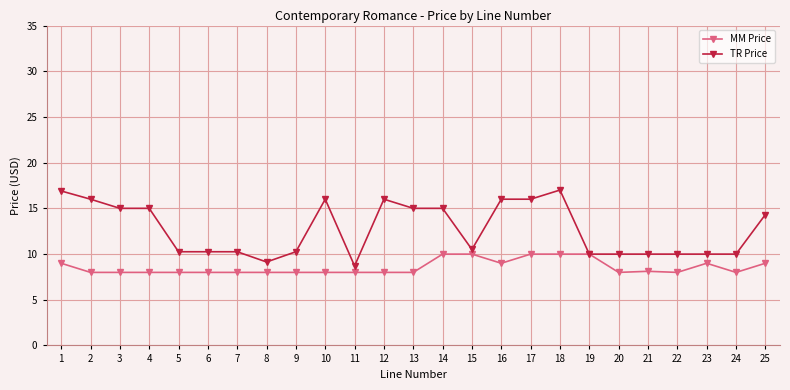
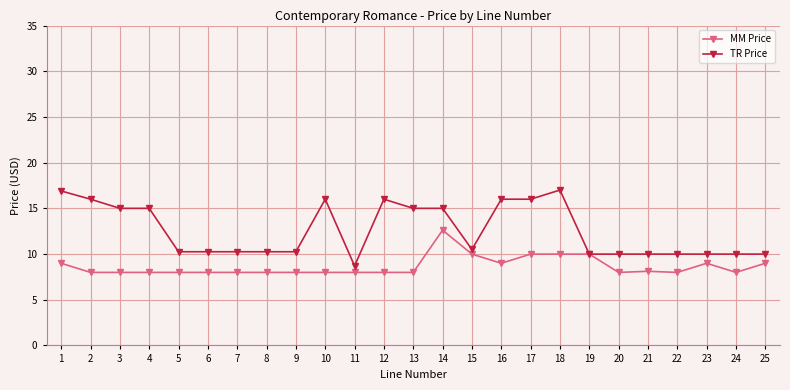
  {
    "MM Price": {
      "1": 9,
      "2": 8,
      "3": 8,
      "4": 8,
      "5": 8,
      "6": 8,
      "7": 8,
      "8": 8,
      "9": 8,
      "10": 8,
      "11": 8,
      "12": 8,
      "13": 8,
-     "14": 10,
+     "14": 13,
      "15": 10,
      "16": 9,
      "17": 10,
      "18": 10,
      "20": 8,
      "21": 8,
      "22": 8,
      "23": 9,
      "24": 8,
      "25": 9
    },
    "TR Price": {
      "1": 17,
      "2": 16,
      "3": 15,
      "4": 15,
      "5": 10,
      "6": 10,
      "7": 10,
-     "8": 9,
+     "8": 10,
      "9": 10,
      "10": 16,
      "11": 9,
      "12": 16,
      "13": 15,
      "14": 15,
      "15": 11,
      "16": 16,
      "17": 16,
      "18": 17,
      "20": 10,
      "21": 10,
      "22": 10,
      "23": 10,
      "24": 10,
-     "25": 14
+     "25": 10
    }
  }
